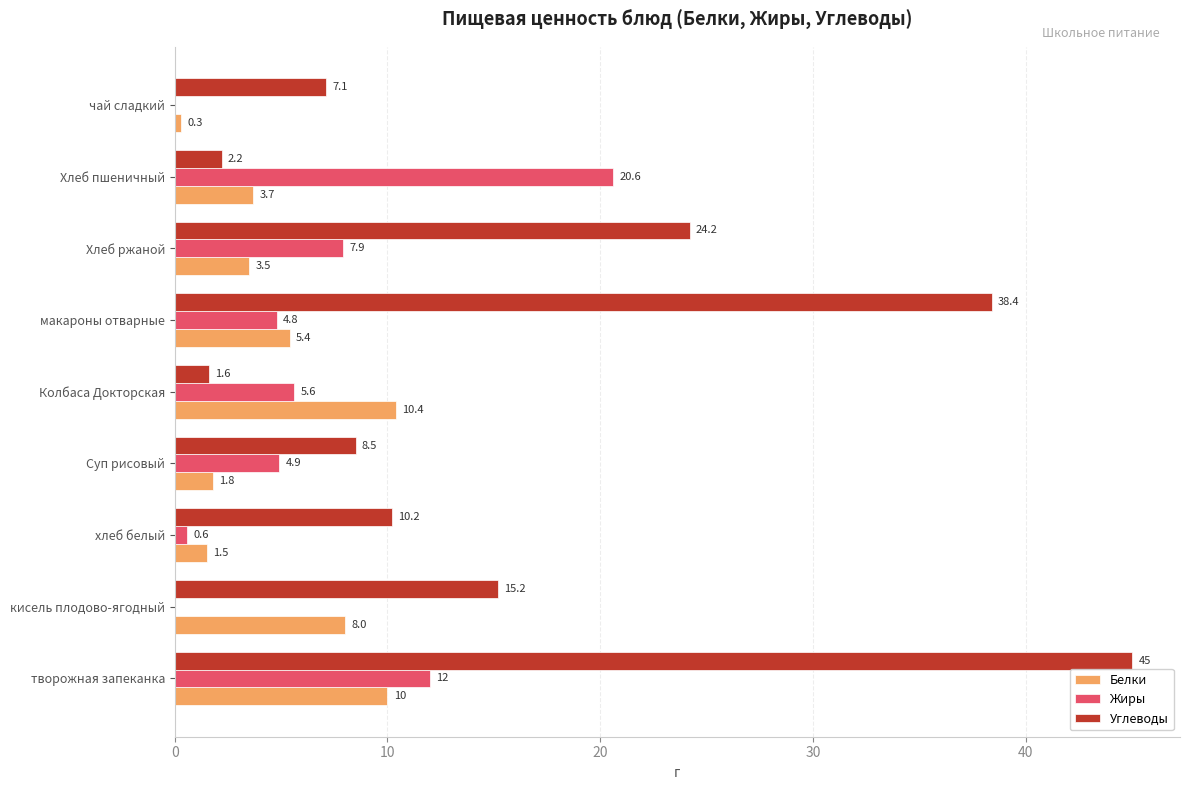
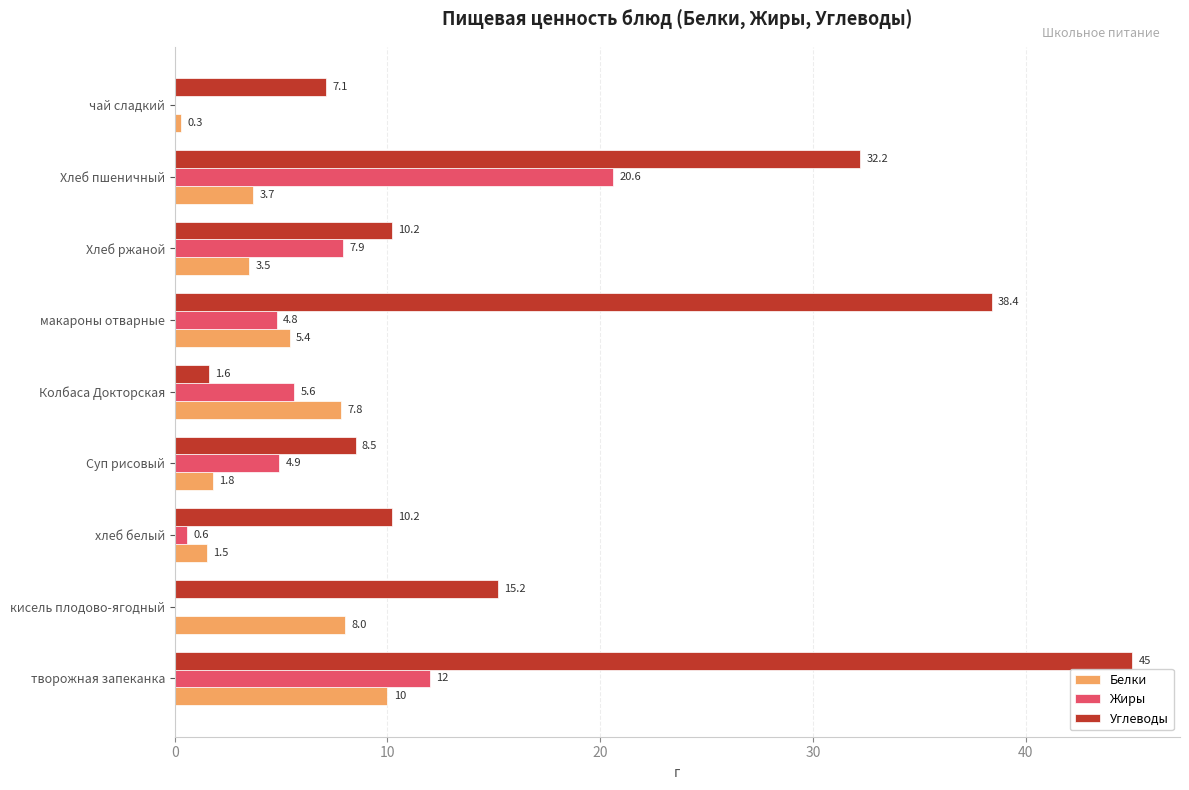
  {
    "Белки": {
      "чай сладкий": 0.3,
      "Хлеб пшеничный": 3.7,
      "Хлеб ржаной": 3.5,
      "макароны отварные": 5.4,
-     "Колбаса Докторская": 10.4,
+     "Колбаса Докторская": 7.8,
      "Суп рисовый": 1.8,
      "хлеб белый": 1.5,
      "кисель плодово-ягодный": 8.0,
      "творожная запеканка": 10
    },
    "Жиры": {
      "Хлеб пшеничный": 20.6,
      "Хлеб ржаной": 7.9,
      "макароны отварные": 4.8,
      "Колбаса Докторская": 5.6,
      "Суп рисовый": 4.9,
      "хлеб белый": 0.6,
      "творожная запеканка": 12
    },
    "Углеводы": {
      "чай сладкий": 7.1,
-     "Хлеб пшеничный": 2.2,
-     "Хлеб ржаной": 24.2,
+     "Хлеб пшеничный": 32.2,
+     "Хлеб ржаной": 10.2,
      "макароны отварные": 38.4,
      "Колбаса Докторская": 1.6,
      "Суп рисовый": 8.5,
      "хлеб белый": 10.2,
      "кисель плодово-ягодный": 15.2,
      "творожная запеканка": 45
    }
  }
